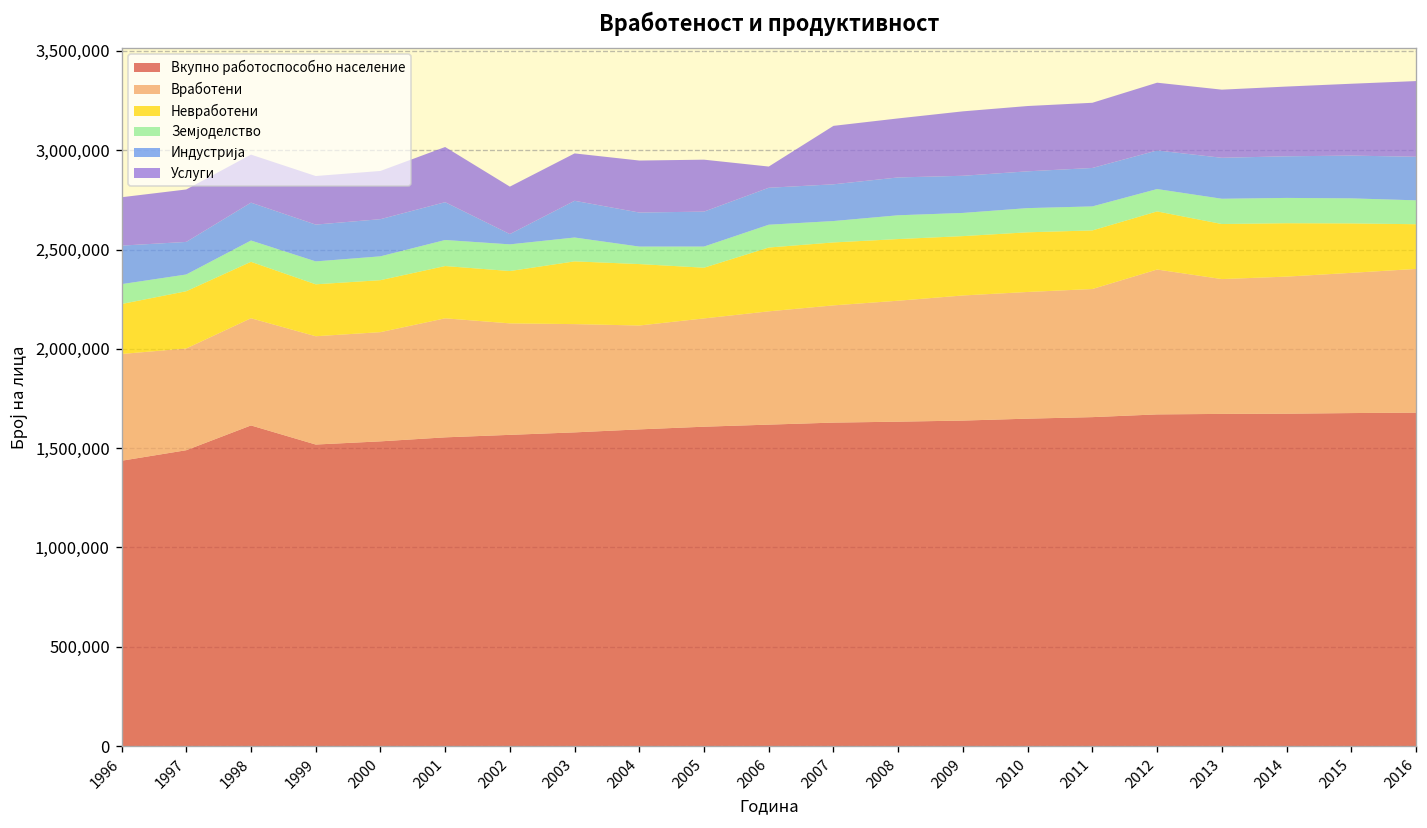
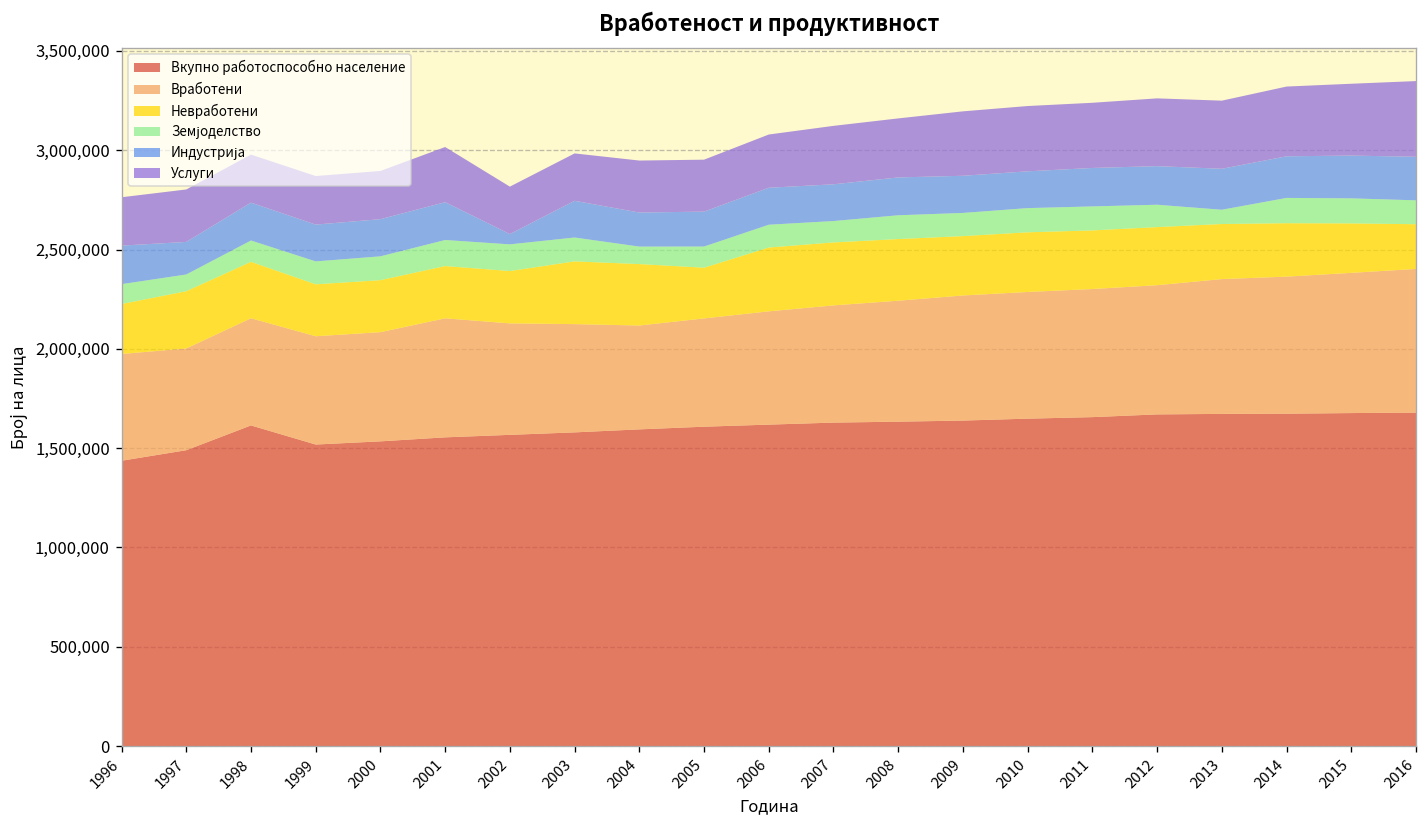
  {
    "Вкупно работоспособно население": {
      "1996": "1,440,000",
      "1997": "1,490,000",
      "1998": "1,610,000",
      "1999": "1,520,000",
      "2000": "1,530,000",
      "2001": "1,550,000",
      "2002": "1,570,000",
      "2003": "1,580,000",
      "2004": "1,590,000",
      "2005": "1,610,000",
      "2006": "1,620,000",
      "2007": "1,630,000",
      "2008": "1,630,000",
      "2009": "1,640,000",
      "2010": "1,650,000",
      "2011": "1,660,000",
      "2012": "1,670,000",
      "2013": "1,670,000",
      "2014": "1,670,000",
      "2015": "1,680,000",
      "2016": "1,680,000"
    },
    "Вработени": {
      "1996": "540,000",
      "1997": "510,000",
      "1998": "540,000",
      "1999": "550,000",
      "2000": "550,000",
      "2001": "600,000",
      "2002": "560,000",
      "2003": "550,000",
      "2004": "520,000",
      "2005": "550,000",
      "2006": "570,000",
      "2007": "590,000",
      "2008": "610,000",
      "2009": "630,000",
      "2010": "640,000",
      "2011": "650,000",
-     "2012": "730,000",
+     "2012": "650,000",
      "2013": "680,000",
      "2014": "690,000",
      "2015": "710,000",
      "2016": "720,000"
    },
    "Невработени": {
      "1996": "250,000",
      "1997": "290,000",
      "1998": "280,000",
      "1999": "260,000",
      "2000": "260,000",
      "2001": "260,000",
      "2002": "260,000",
      "2003": "320,000",
      "2004": "310,000",
      "2005": "260,000",
      "2006": "320,000",
      "2007": "320,000",
      "2008": "310,000",
      "2009": "300,000",
      "2010": "300,000",
      "2011": "290,000",
      "2012": "290,000",
      "2013": "280,000",
      "2014": "270,000",
      "2015": "250,000",
      "2016": "230,000"
    },
    "Земјоделство": {
      "1996": "100,000",
      "1997": "80,000",
      "1998": "110,000",
      "1999": "120,000",
      "2000": "120,000",
      "2001": "130,000",
      "2002": "130,000",
      "2003": "120,000",
      "2004": "90,000",
      "2005": "110,000",
      "2006": "110,000",
      "2007": "110,000",
      "2008": "120,000",
      "2009": "120,000",
      "2010": "120,000",
      "2011": "120,000",
      "2012": "110,000",
-     "2013": "130,000",
+     "2013": "70,000",
      "2014": "130,000",
      "2015": "130,000",
      "2016": "120,000"
    },
    "Индустрија": {
      "1996": "190,000",
      "1997": "160,000",
      "1998": "190,000",
      "1999": "190,000",
      "2000": "190,000",
      "2001": "190,000",
      "2002": "50,000",
      "2003": "180,000",
      "2004": "170,000",
      "2005": "180,000",
      "2006": "190,000",
      "2007": "180,000",
      "2008": "190,000",
      "2009": "190,000",
      "2010": "190,000",
      "2011": "190,000",
      "2012": "190,000",
      "2013": "210,000",
      "2014": "210,000",
      "2015": "220,000",
      "2016": "220,000"
    },
    "Услуги": {
      "1996": "240,000",
      "1997": "260,000",
      "1999": "240,000",
      "2001": "280,000",
      "2002": "240,000",
      "2003": "240,000",
      "2004": "260,000",
      "2005": "260,000",
-     "2006": "110,000",
+     "2006": "270,000",
      "2007": "290,000",
      "2008": "300,000",
      "2009": "320,000",
      "2010": "330,000",
      "2011": "330,000",
      "2012": "340,000",
      "2013": "340,000",
      "2014": "350,000",
      "2015": "360,000",
      "2016": "380,000"
    }
  }
